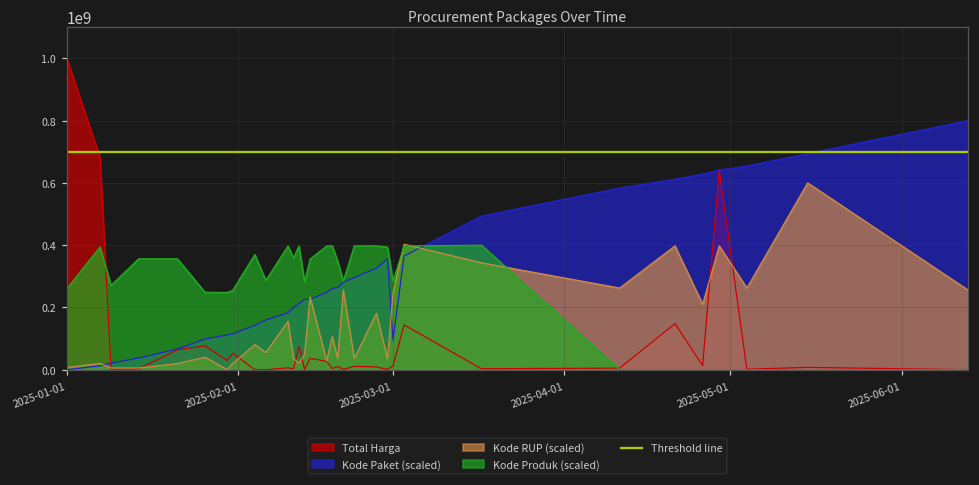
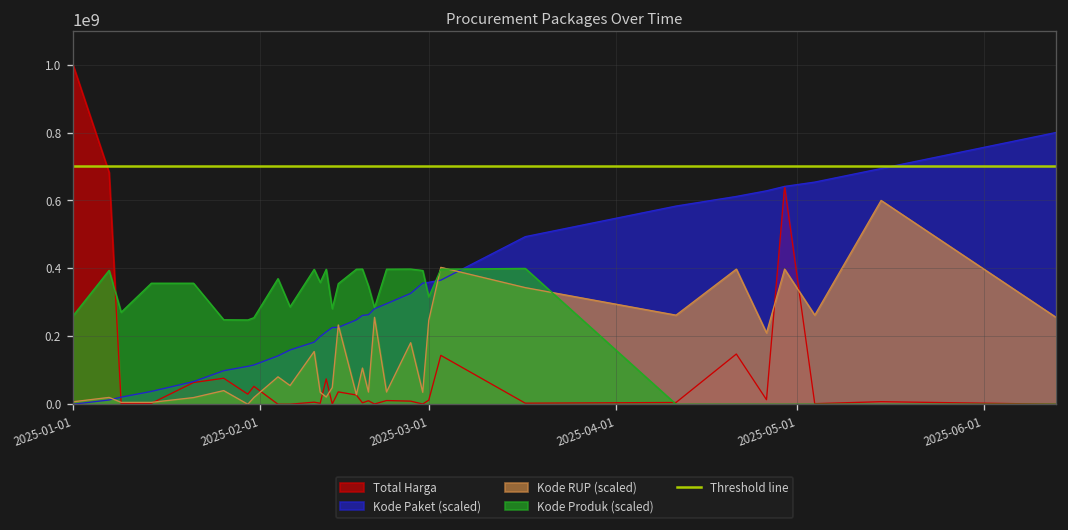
  {
    "Total Harga": {
      "2025-01-01": 1000000000,
      "2025-03-01": 10000000
    },
    "Kode Paket (scaled)": {
-     "2025-03-01": 90000000
+     "2025-03-01": 360000000
    },
    "Kode RUP (scaled)": {
      "2025-03-01": 250000000
    },
    "Kode Produk (scaled)": {
      "2025-01-01": 260000000,
-     "2025-03-01": 280000000
+     "2025-03-01": 320000000
    }
  }
